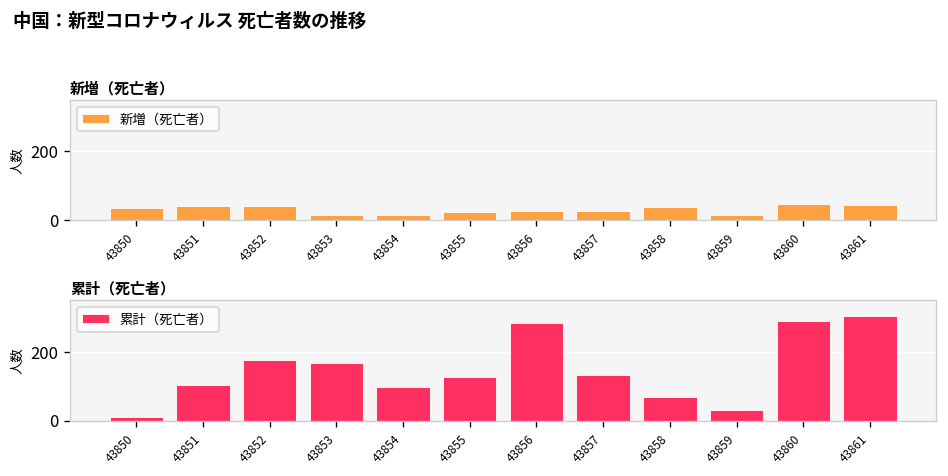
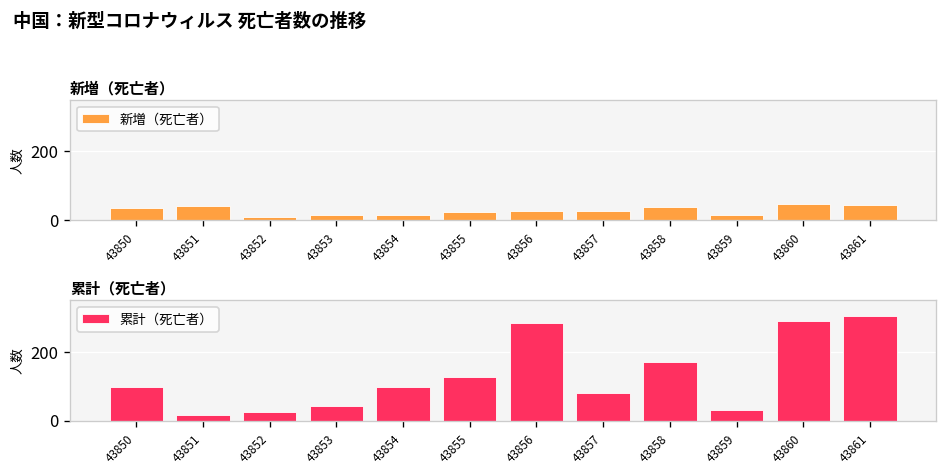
  {
    "新増（死亡者）": {
      "43850": 40,
      "43851": 40,
-     "43852": 40,
+     "43852": 10,
      "43853": 20,
      "43854": 20,
      "43855": 20,
      "43856": 30,
      "43857": 30,
      "43858": 40,
      "43859": 10,
      "43860": 50,
      "43861": 50
    },
    "累計（死亡者）": {
-     "43850": 10,
-     "43851": 100,
-     "43852": 180,
-     "43853": 170,
+     "43850": 100,
+     "43851": 20,
+     "43852": 30,
+     "43853": 40,
      "43854": 100,
      "43855": 130,
      "43856": 280,
-     "43857": 130,
-     "43858": 70,
+     "43857": 80,
+     "43858": 170,
      "43859": 30,
      "43860": 290,
      "43861": 300
    }
  }
